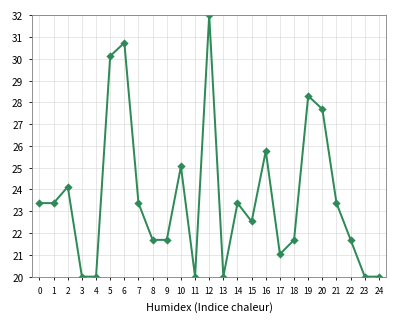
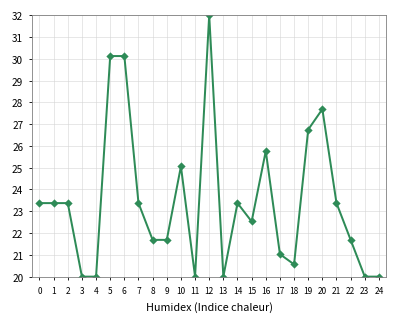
  {
    "0": 23.4,
    "1": 23.4,
-   "2": 24.1,
+   "2": 23.4,
    "3": 20.0,
    "4": 20.0,
    "5": 30.1,
-   "6": 30.7,
+   "6": 30.1,
    "7": 23.4,
    "8": 21.7,
    "9": 21.7,
    "10": 25.1,
    "11": 20.0,
    "12": 32.0,
    "13": 20.0,
    "14": 23.4,
    "15": 22.5,
    "16": 25.8,
    "17": 21.0,
-   "18": 21.7,
-   "19": 28.3,
+   "18": 20.6,
+   "19": 26.8,
    "20": 27.7,
    "21": 23.4,
    "22": 21.7,
    "23": 20.0,
    "24": 20.0
  }
